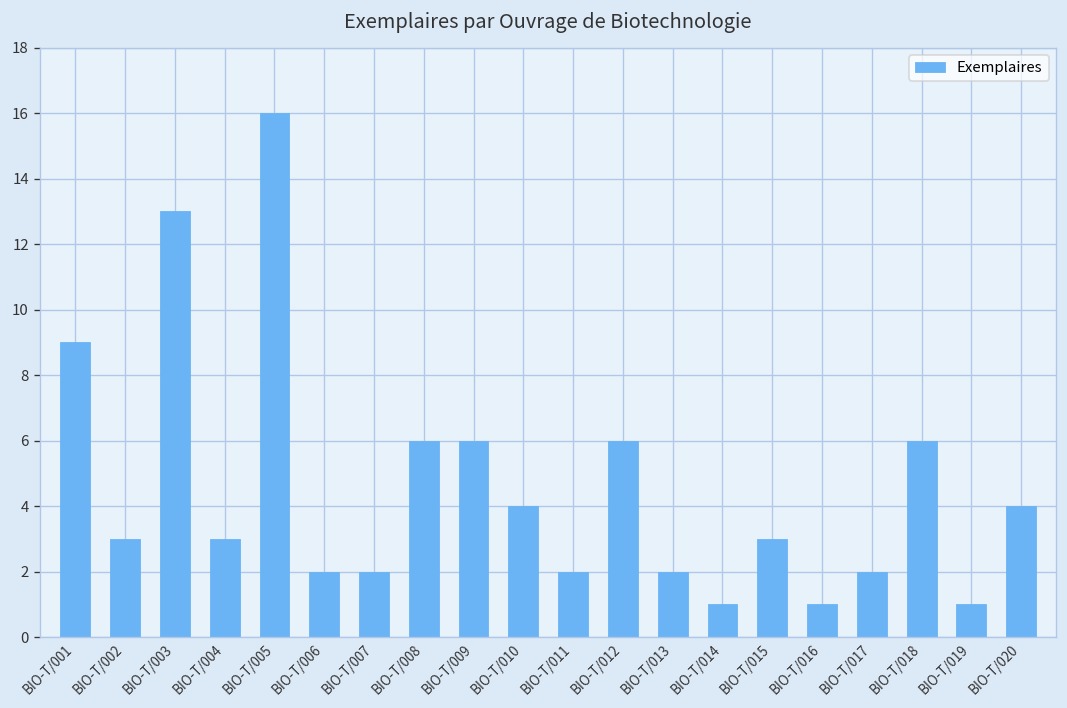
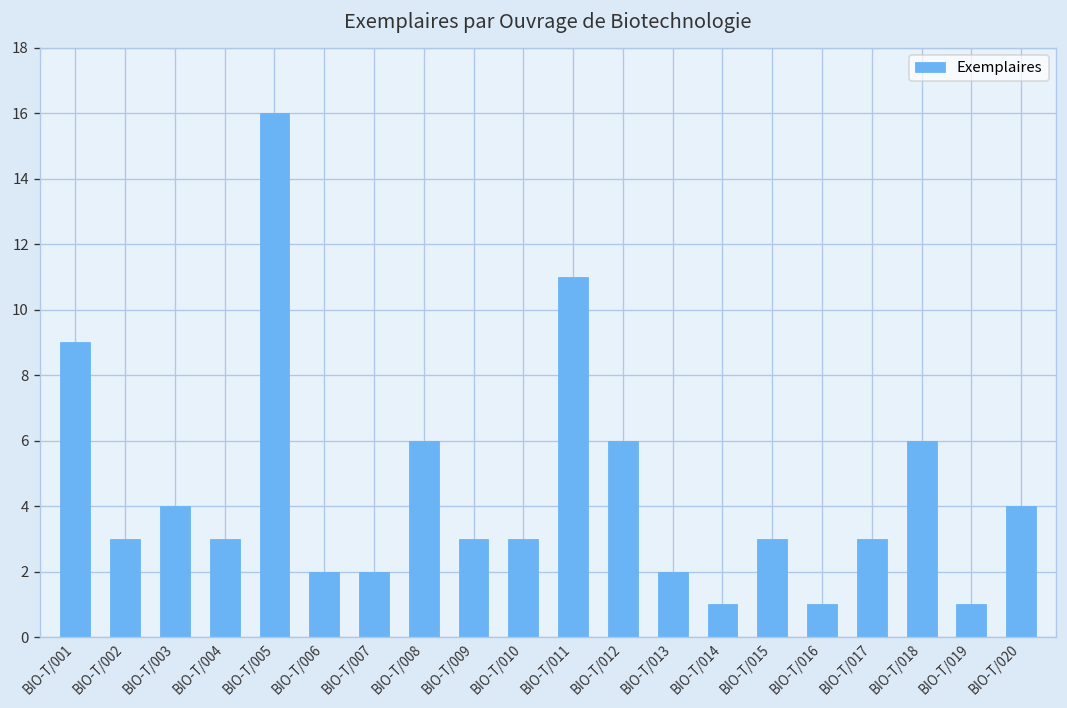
  {
    "BIO-T/001": 9,
    "BIO-T/002": 3,
-   "BIO-T/003": 13,
+   "BIO-T/003": 4,
    "BIO-T/004": 3,
    "BIO-T/005": 16,
    "BIO-T/006": 2,
    "BIO-T/007": 2,
    "BIO-T/008": 6,
-   "BIO-T/009": 6,
-   "BIO-T/010": 4,
-   "BIO-T/011": 2,
+   "BIO-T/009": 3,
+   "BIO-T/010": 3,
+   "BIO-T/011": 11,
    "BIO-T/012": 6,
    "BIO-T/013": 2,
    "BIO-T/014": 1,
    "BIO-T/015": 3,
    "BIO-T/016": 1,
-   "BIO-T/017": 2,
+   "BIO-T/017": 3,
    "BIO-T/018": 6,
    "BIO-T/019": 1,
    "BIO-T/020": 4
  }
